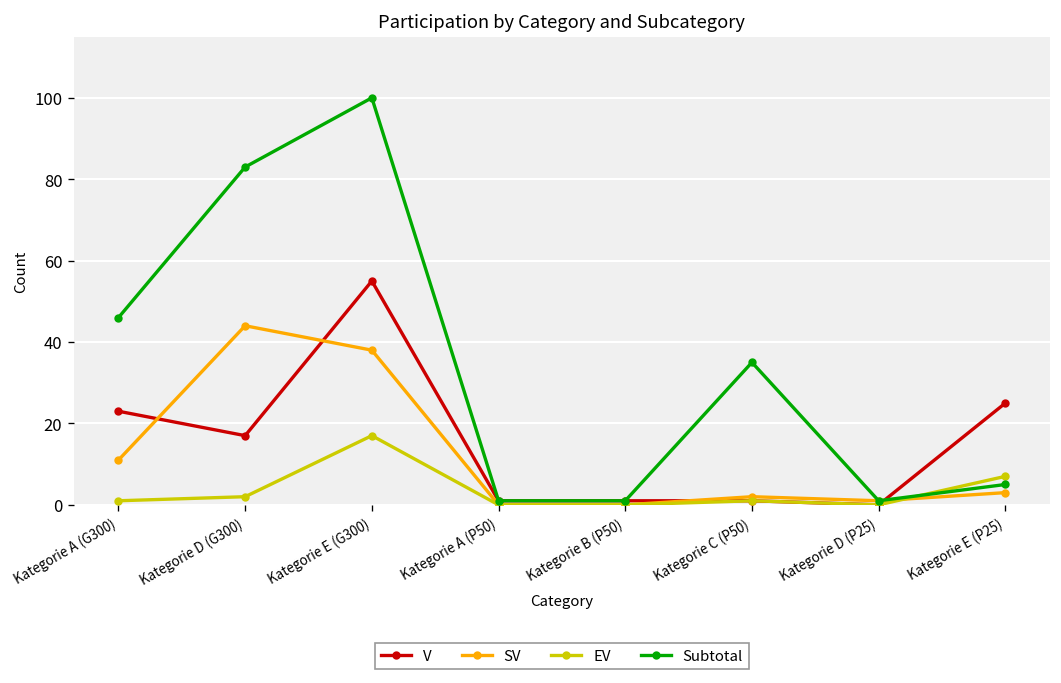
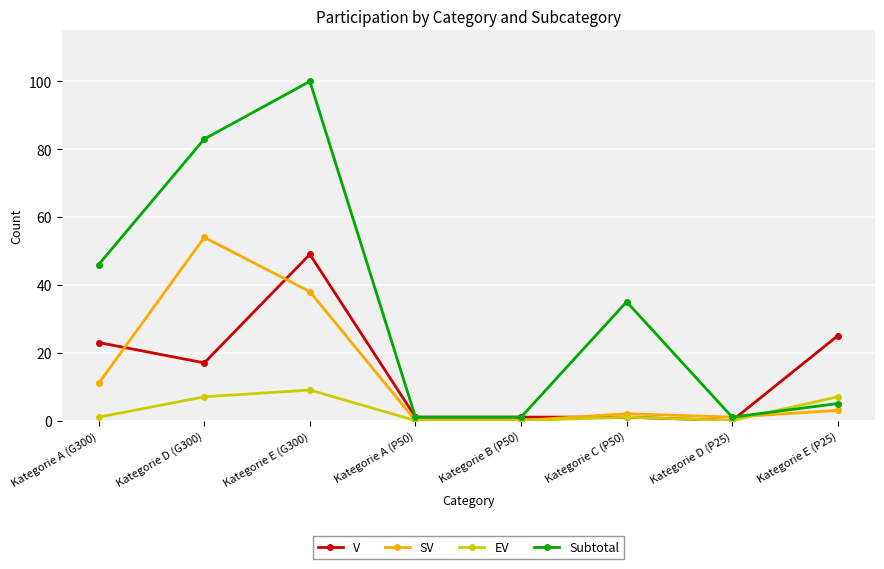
  {
    "V": {
      "Kategorie A (G300)": 23,
      "Kategorie D (G300)": 17,
-     "Kategorie E (G300)": 55,
+     "Kategorie E (G300)": 49,
      "Kategorie E (P25)": 25
    },
    "SV": {
      "Kategorie A (G300)": 11,
-     "Kategorie D (G300)": 44,
+     "Kategorie D (G300)": 54,
      "Kategorie E (G300)": 38,
      "Kategorie C (P50)": 2,
      "Kategorie E (P25)": 3
    },
    "EV": {
      "Kategorie A (G300)": 1,
-     "Kategorie D (G300)": 2,
-     "Kategorie E (G300)": 17,
+     "Kategorie D (G300)": 7,
+     "Kategorie E (G300)": 9,
      "Kategorie E (P25)": 7
    },
    "Subtotal": {
      "Kategorie A (G300)": 46,
      "Kategorie D (G300)": 83,
      "Kategorie E (G300)": 100,
      "Kategorie C (P50)": 35,
      "Kategorie E (P25)": 5
    }
  }
